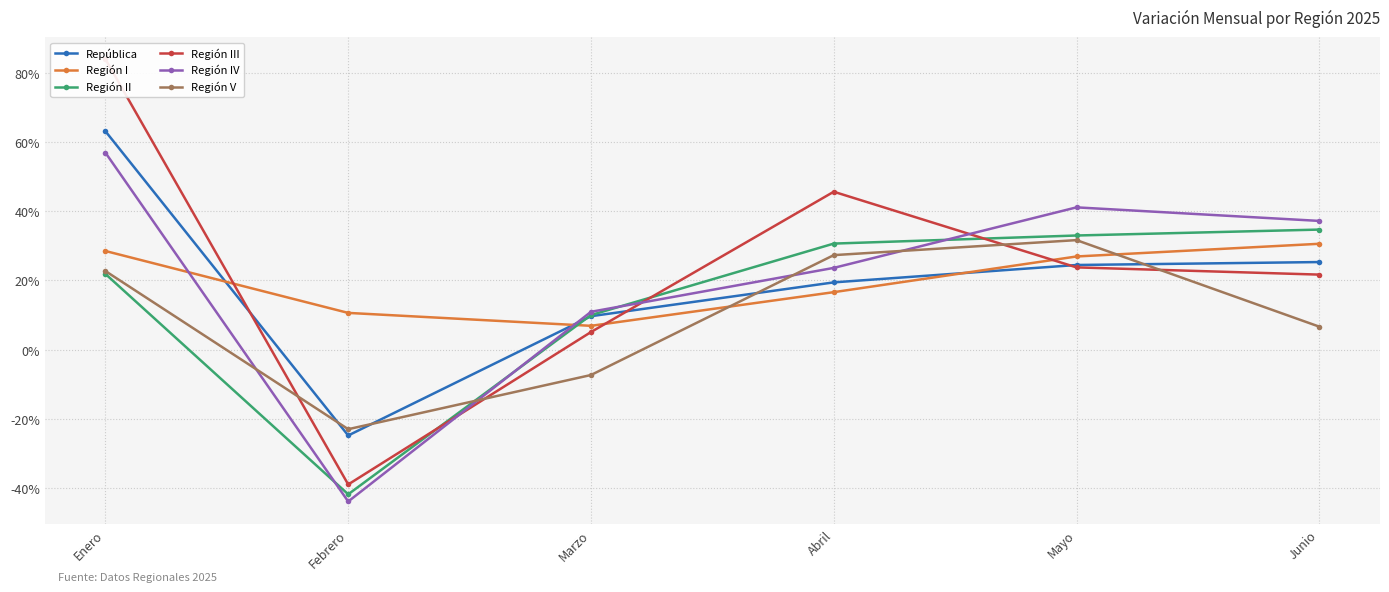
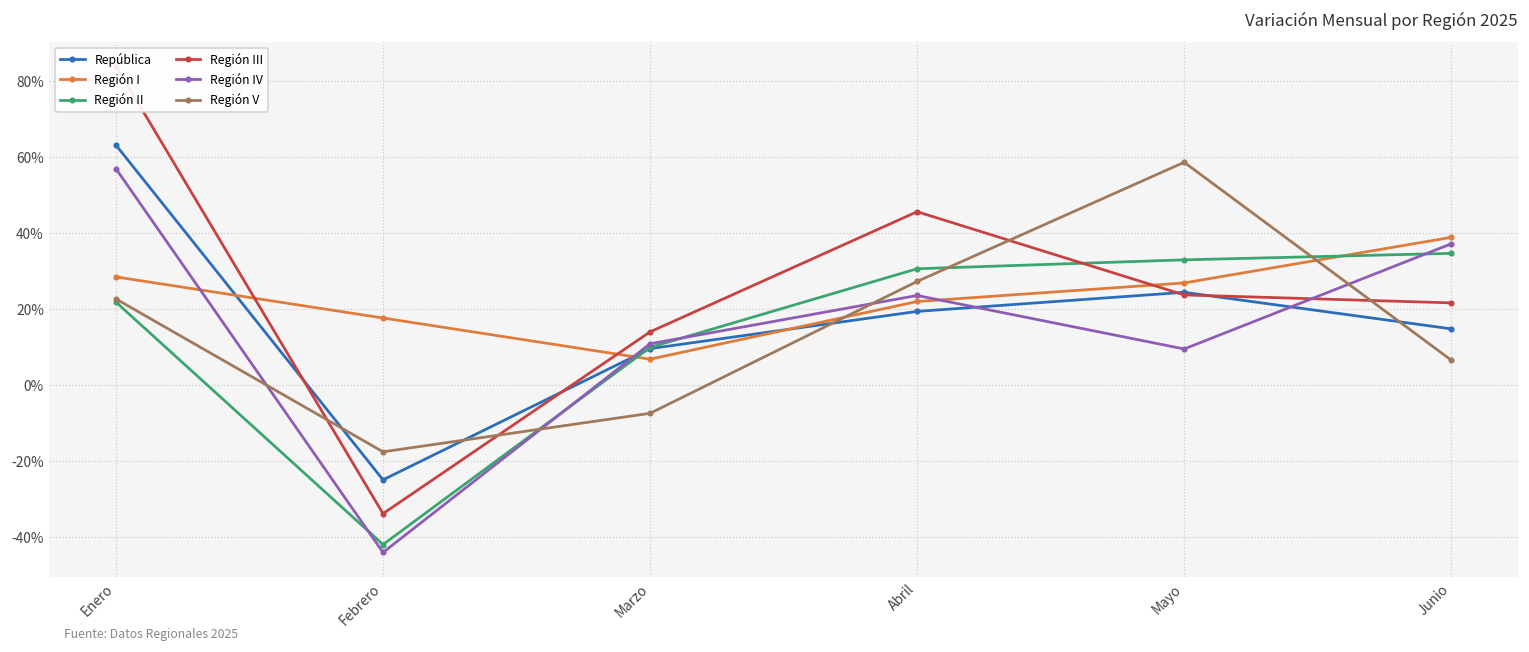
  {
    "República": {
      "Enero": "63%",
      "Febrero": "-25%",
      "Abril": "19%",
-     "Junio": "25%"
+     "Junio": "15%"
    },
    "Región I": {
      "Enero": "29%",
-     "Febrero": "11%",
+     "Febrero": "18%",
      "Marzo": "7%",
-     "Abril": "17%",
+     "Abril": "22%",
      "Mayo": "27%",
-     "Junio": "31%"
+     "Junio": "39%"
    },
    "Región II": {
      "Enero": "22%",
      "Febrero": "-42%",
      "Abril": "31%",
      "Mayo": "33%",
      "Junio": "35%"
    },
    "Región III": {
-     "Febrero": "-39%",
-     "Marzo": "5%",
+     "Febrero": "-34%",
+     "Marzo": "14%",
      "Abril": "46%",
      "Junio": "22%"
    },
    "Región IV": {
      "Enero": "57%",
      "Febrero": "-44%",
      "Marzo": "11%",
      "Abril": "24%",
-     "Mayo": "41%",
+     "Mayo": "10%",
      "Junio": "37%"
    },
    "Región V": {
      "Enero": "23%",
-     "Febrero": "-23%",
+     "Febrero": "-17%",
      "Marzo": "-7%",
      "Abril": "27%",
-     "Mayo": "32%",
+     "Mayo": "59%",
      "Junio": "7%"
    }
  }
